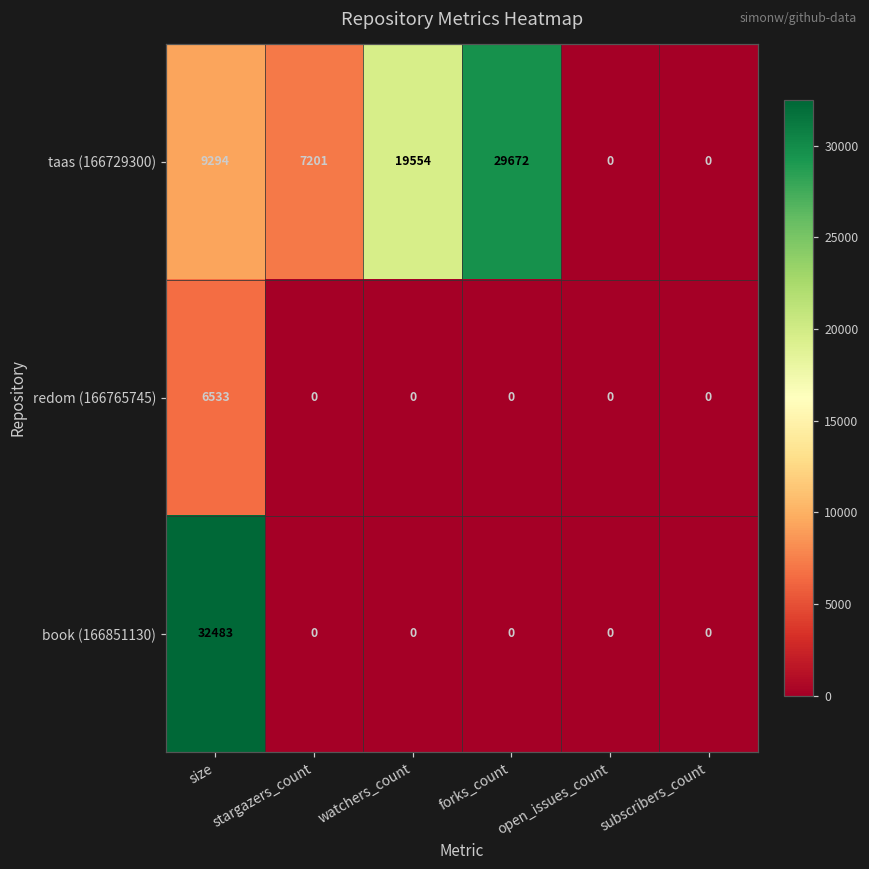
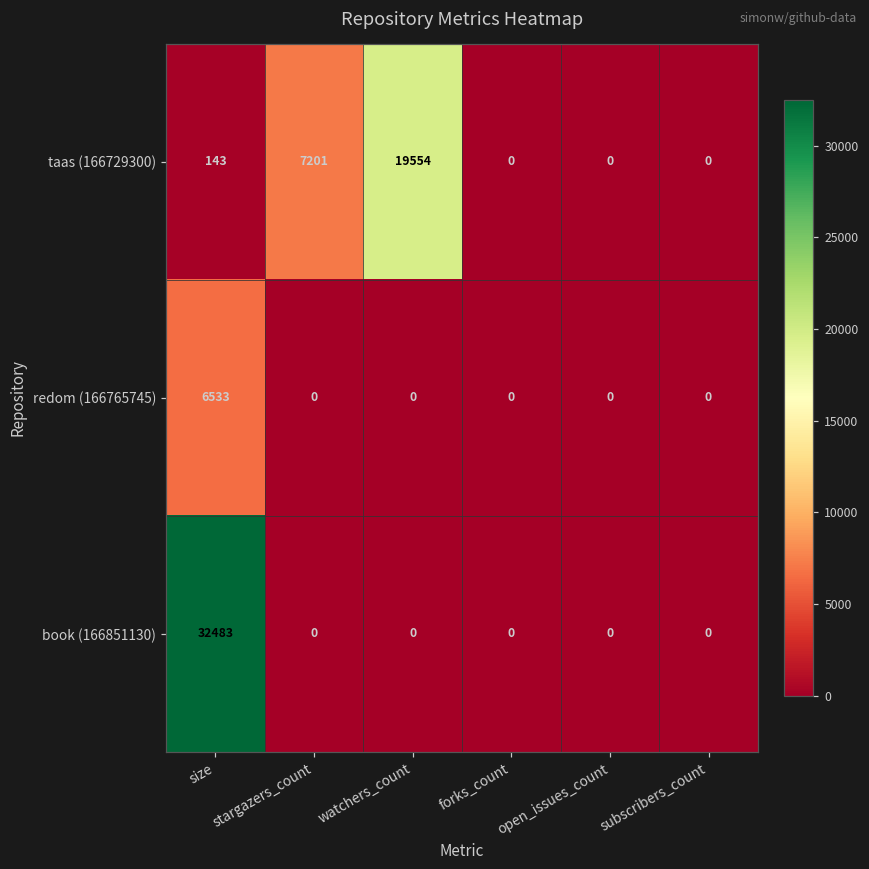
  {
    "taas (166729300)": {
-     "size": 9294,
+     "size": 143,
      "stargazers_count": 7201,
      "watchers_count": 19554,
-     "forks_count": 29672,
+     "forks_count": 0,
      "open_issues_count": 0,
      "subscribers_count": 0
    },
    "redom (166765745)": {
      "size": 6533,
      "stargazers_count": 0,
      "watchers_count": 0,
      "forks_count": 0,
      "open_issues_count": 0,
      "subscribers_count": 0
    },
    "book (166851130)": {
      "size": 32483,
      "stargazers_count": 0,
      "watchers_count": 0,
      "forks_count": 0,
      "open_issues_count": 0,
      "subscribers_count": 0
    }
  }
